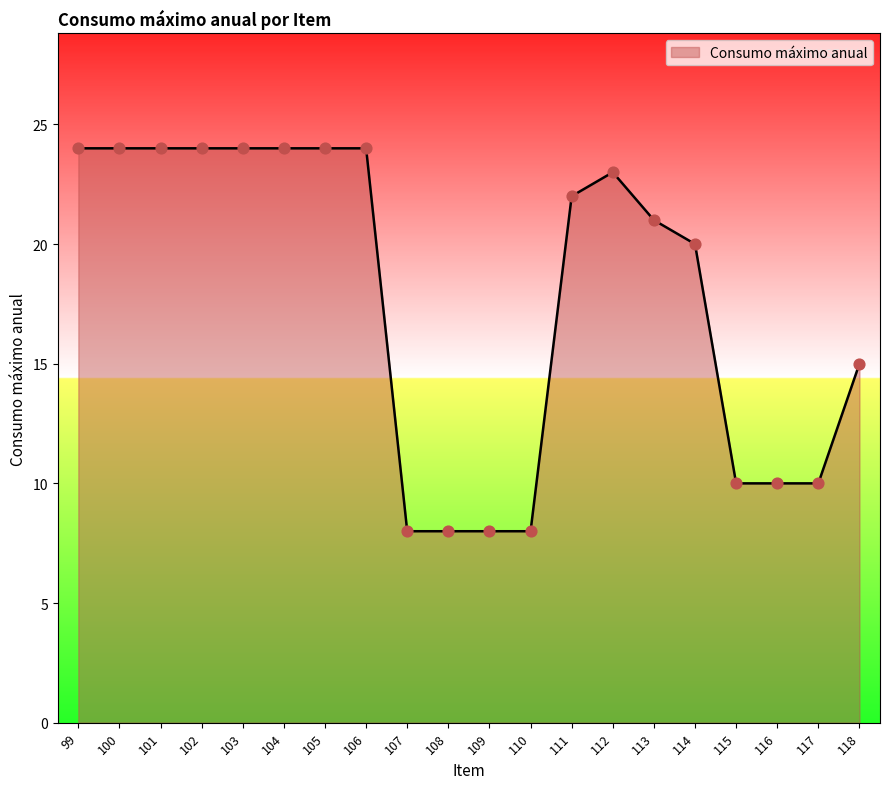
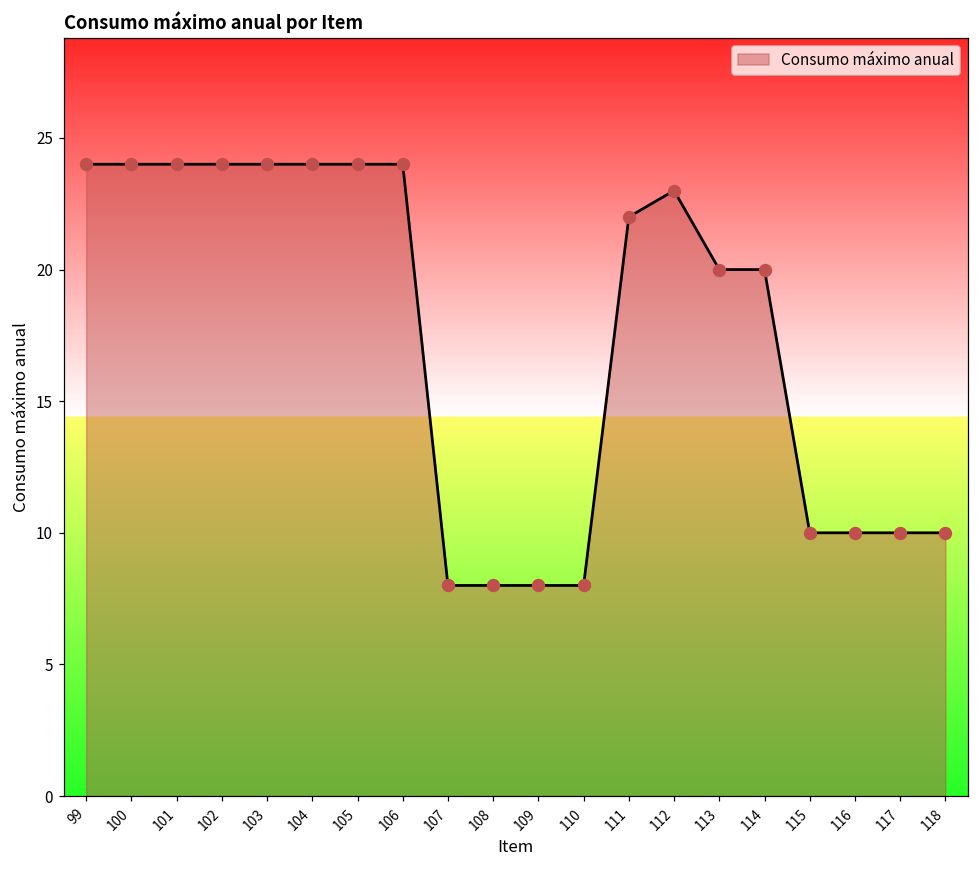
  {
    "99": 24,
    "100": 24,
    "101": 24,
    "102": 24,
    "103": 24,
    "104": 24,
    "105": 24,
    "106": 24,
    "107": 8,
    "108": 8,
    "109": 8,
    "110": 8,
    "111": 22,
    "112": 23,
-   "113": 21,
+   "113": 20,
    "114": 20,
    "115": 10,
    "116": 10,
    "117": 10,
-   "118": 15
+   "118": 10
  }
